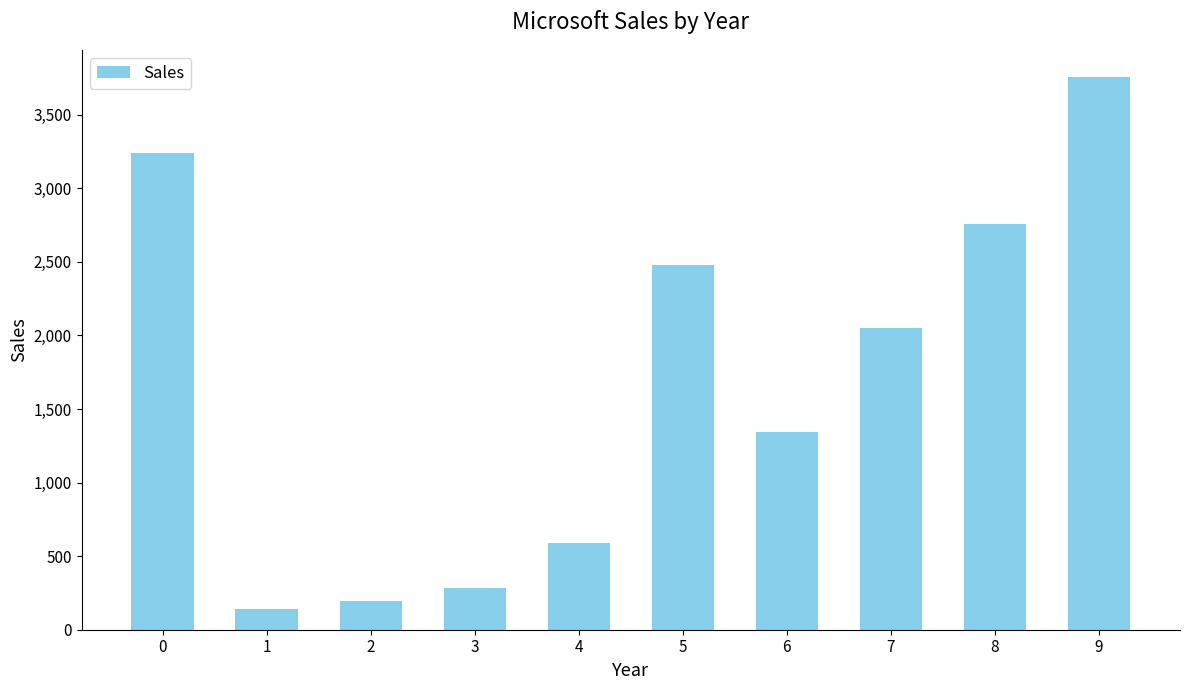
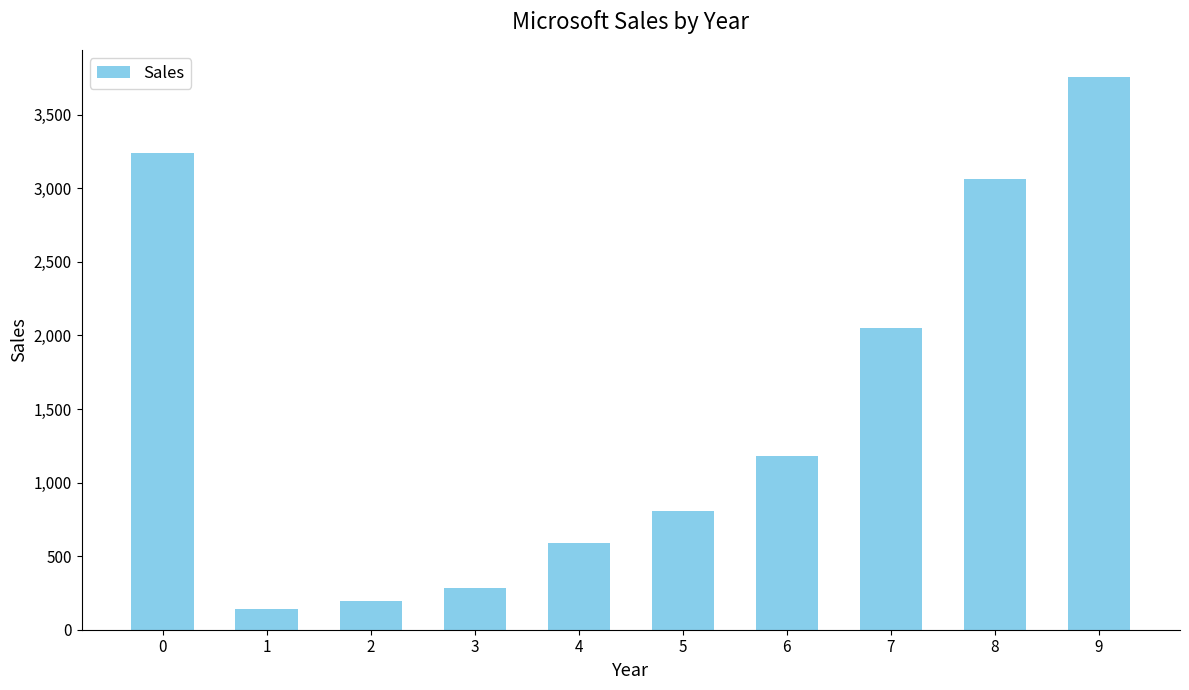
  {
    "0": "3,240",
    "1": "140",
    "2": "200",
    "3": "290",
    "4": "590",
-   "5": "2,480",
-   "6": "1,340",
+   "5": "800",
+   "6": "1,180",
    "7": "2,050",
-   "8": "2,760",
+   "8": "3,060",
    "9": "3,750"
  }
